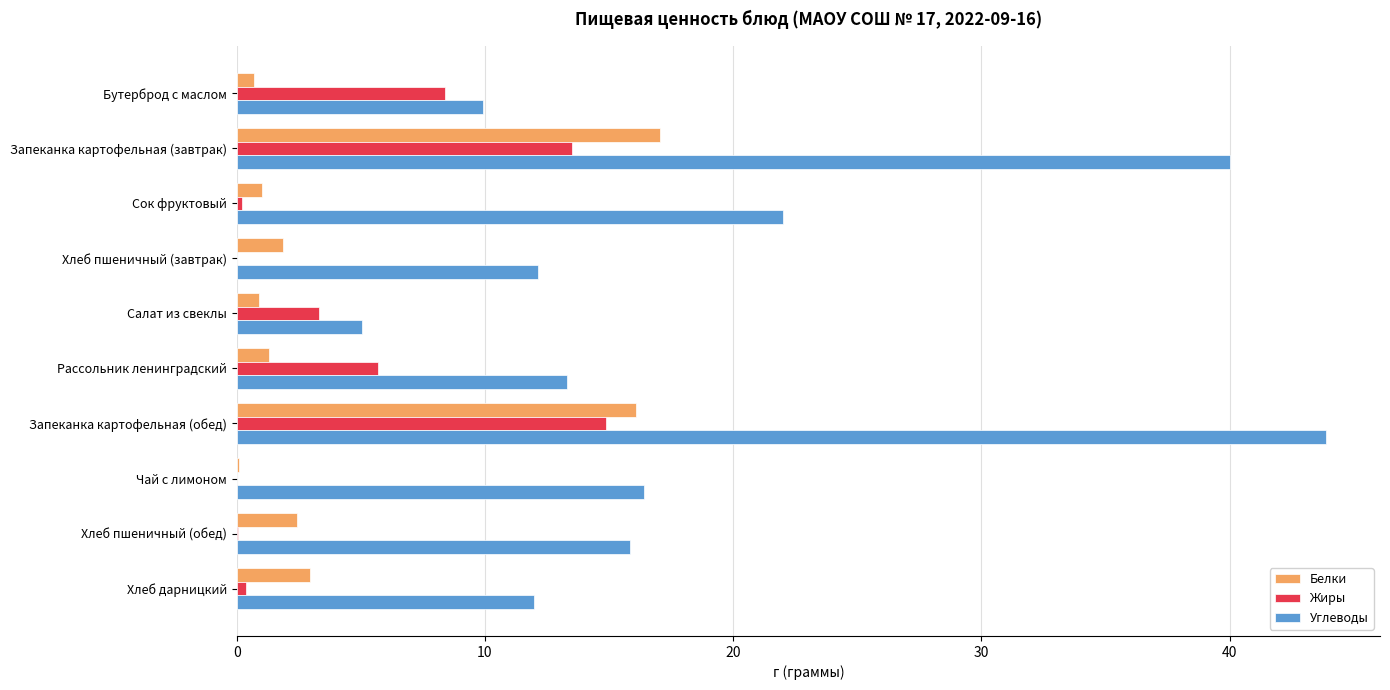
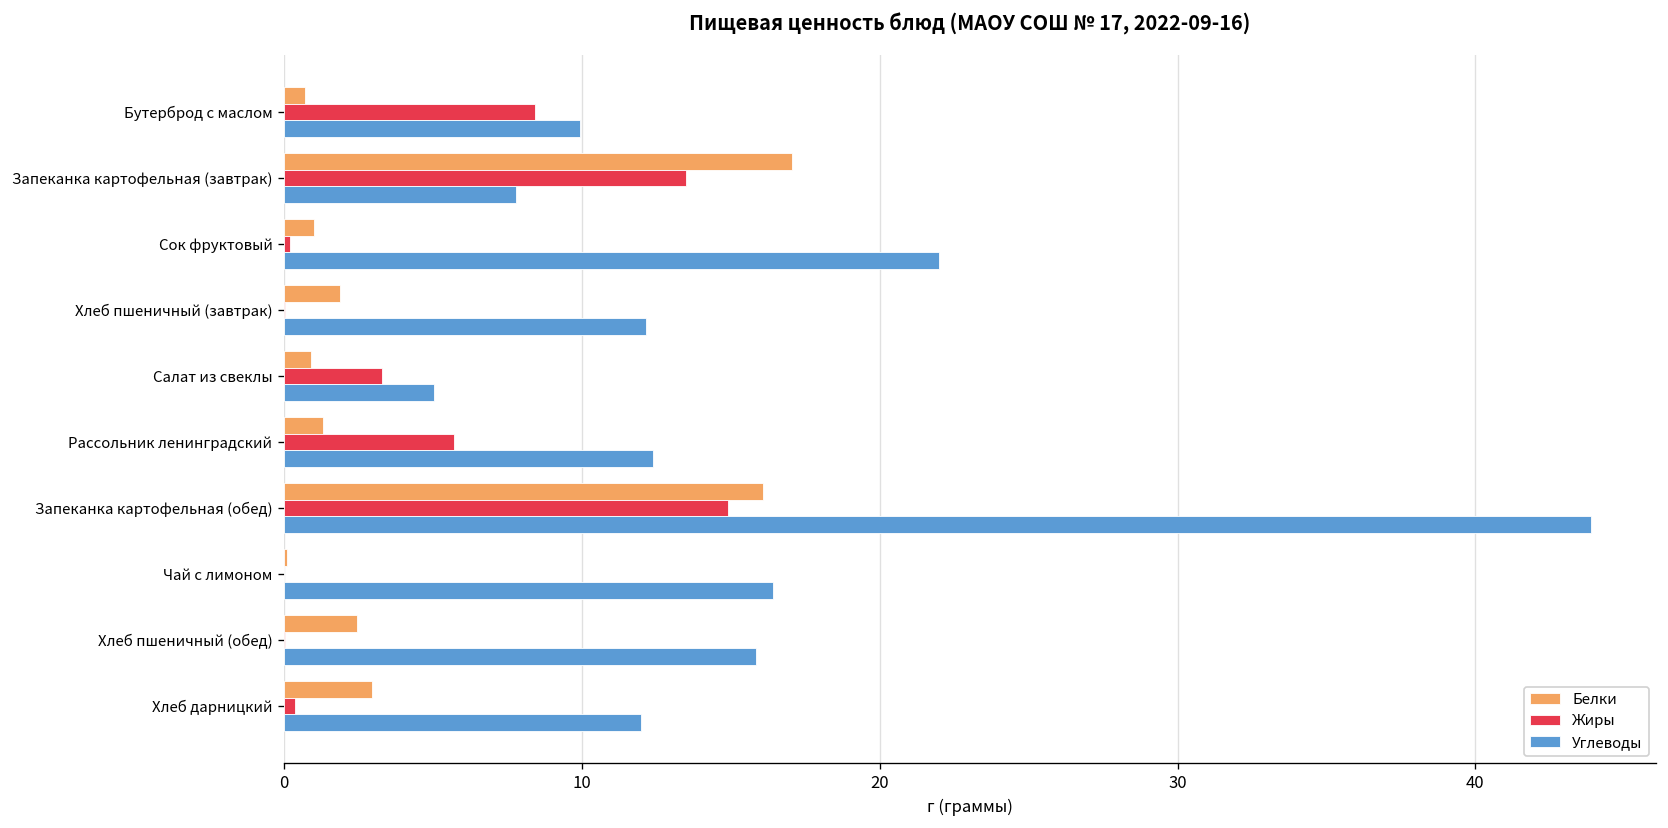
  {
    "Белки": {
      "Бутерброд с маслом": 0.7,
      "Запеканка картофельная (завтрак)": 17.1,
      "Сок фруктовый": 1.0,
      "Хлеб пшеничный (завтрак)": 1.9,
      "Салат из свеклы": 0.9,
      "Рассольник ленинградский": 1.3,
      "Запеканка картофельная (обед)": 16.1,
      "Хлеб пшеничный (обед)": 2.4,
      "Хлеб дарницкий": 3.0
    },
    "Жиры": {
      "Бутерброд с маслом": 8.4,
      "Запеканка картофельная (завтрак)": 13.5,
      "Сок фруктовый": 0.2,
      "Салат из свеклы": 3.3,
      "Рассольник ленинградский": 5.7,
      "Запеканка картофельная (обед)": 14.9,
      "Чай с лимоном": 0.0,
      "Хлеб дарницкий": 0.4
    },
    "Углеводы": {
      "Бутерброд с маслом": 9.9,
-     "Запеканка картофельная (завтрак)": 40.0,
+     "Запеканка картофельная (завтрак)": 7.8,
      "Сок фруктовый": 22.0,
      "Хлеб пшеничный (завтрак)": 12.1,
      "Салат из свеклы": 5.0,
-     "Рассольник ленинградский": 13.3,
+     "Рассольник ленинградский": 12.4,
      "Запеканка картофельная (обед)": 43.9,
      "Чай с лимоном": 16.4,
      "Хлеб пшеничный (обед)": 15.8,
      "Хлеб дарницкий": 12.0
    }
  }
